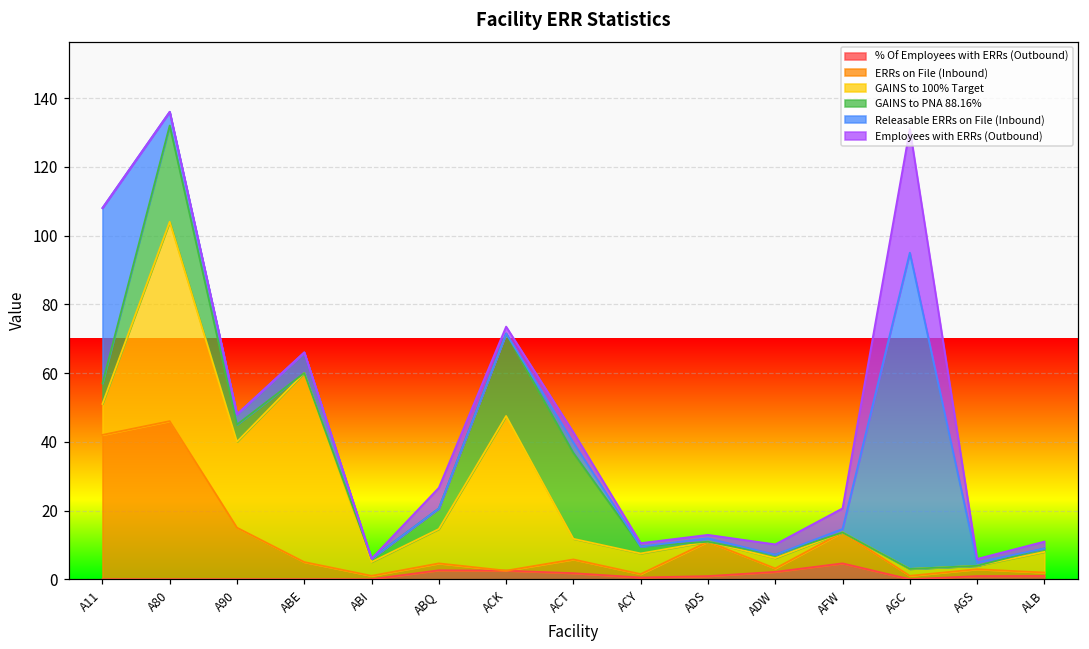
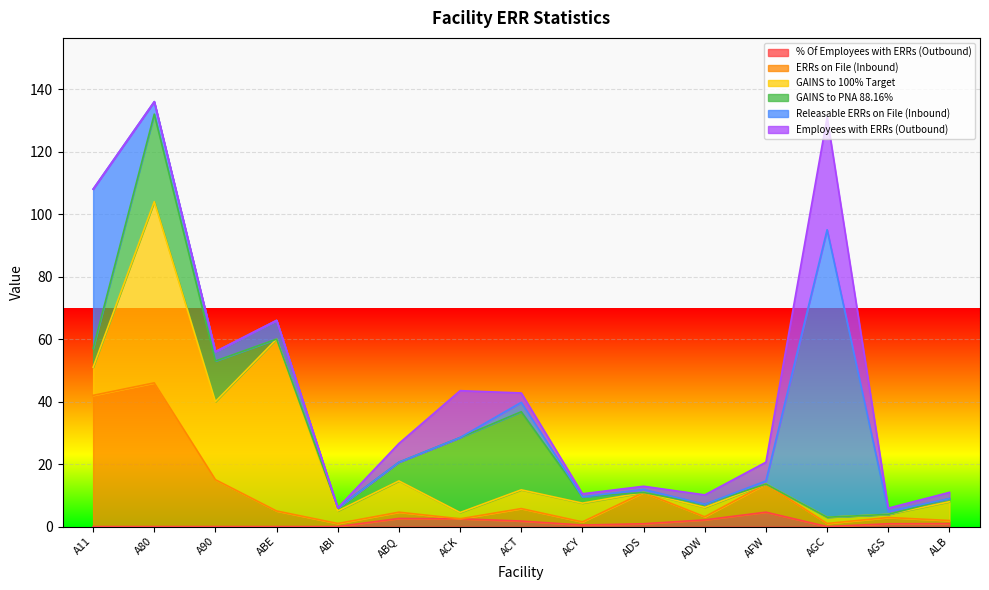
  {
    "% Of Employees with ERRs (Outbound)": {
      "A11": 0,
      "A80": 0,
      "A90": 0,
      "ABE": 0,
      "ABI": 0,
      "ABQ": 3,
      "ACT": 2,
      "ACY": 1,
      "ADS": 1,
      "ADW": 2,
      "AFW": 5,
      "AGC": 0,
      "AGS": 1,
      "ALB": 1
    },
    "ERRs on File (Inbound)": {
      "A11": 42,
      "A80": 46,
      "A90": 15,
      "ABE": 5,
      "ABI": 1,
      "ABQ": 2,
      "ACT": 4,
      "ACY": 1,
      "ADW": 1,
      "AGC": 1,
      "AGS": 2,
      "ALB": 1
    },
    "GAINS to 100% Target": {
      "A11": 9,
      "A80": 58,
      "A90": 25,
      "ABI": 4,
      "ABQ": 10,
-     "ACK": 45,
+     "ACK": 2,
      "ACT": 6,
      "ACY": 6,
      "ADW": 3,
      "ALB": 6
    },
    "GAINS to PNA 88.16%": {
      "A11": 6,
      "A80": 28,
-     "A90": 5,
+     "A90": 13,
      "ACT": 25
    },
    "Releasable ERRs on File (Inbound)": {
      "ACT": 3,
      "ADS": 1,
      "AFW": 1,
      "AGC": 92,
      "AGS": 1
    },
    "Employees with ERRs (Outbound)": {
      "ABQ": 6,
-     "ACK": 2,
+     "ACK": 15,
      "ACT": 3,
      "ACY": 1,
      "ADS": 1,
      "ADW": 3,
      "AFW": 6,
      "AGS": 1,
      "ALB": 2
    }
  }
